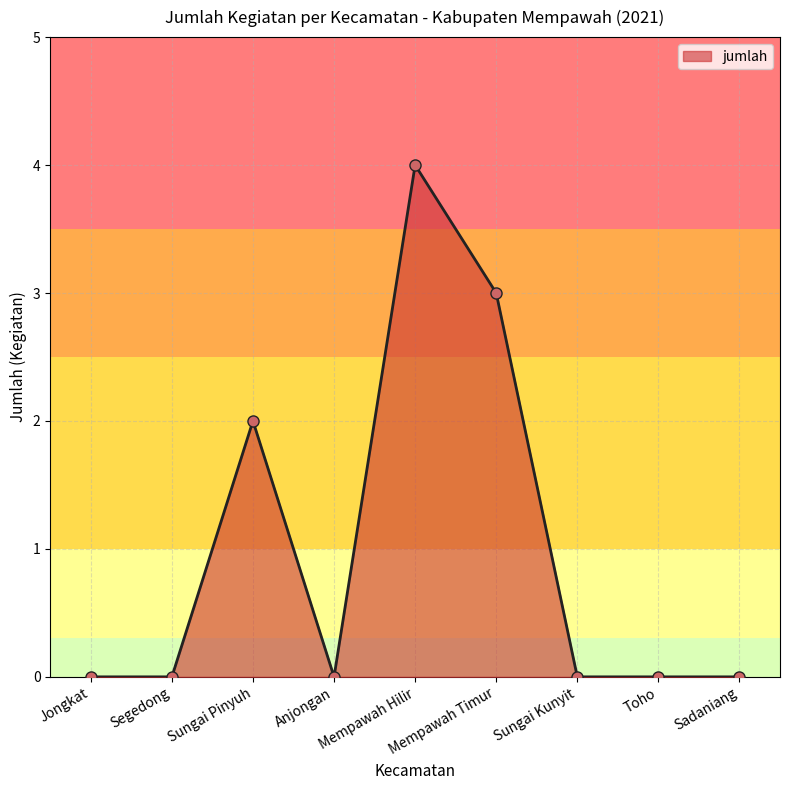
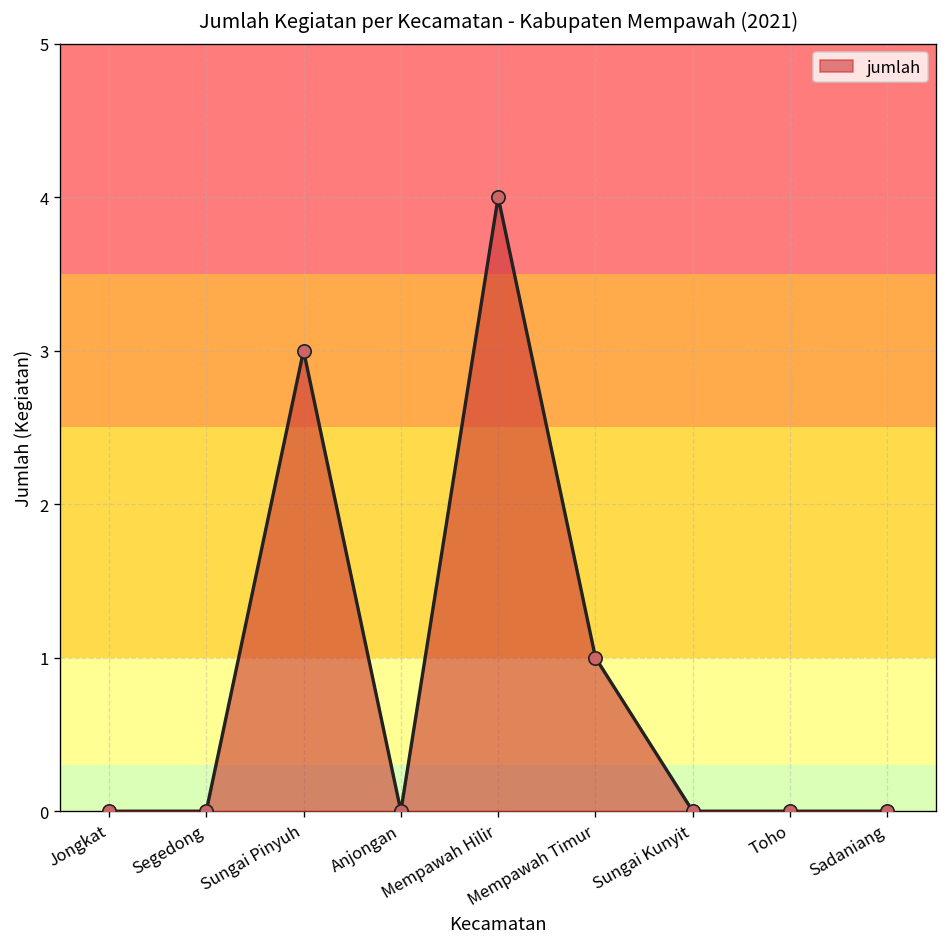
  {
    "Jongkat": 0,
    "Segedong": 0,
-   "Sungai Pinyuh": 2,
+   "Sungai Pinyuh": 3,
    "Anjongan": 0,
    "Mempawah Hilir": 4,
-   "Mempawah Timur": 3,
+   "Mempawah Timur": 1,
    "Sungai Kunyit": 0,
    "Toho": 0,
    "Sadaniang": 0
  }
